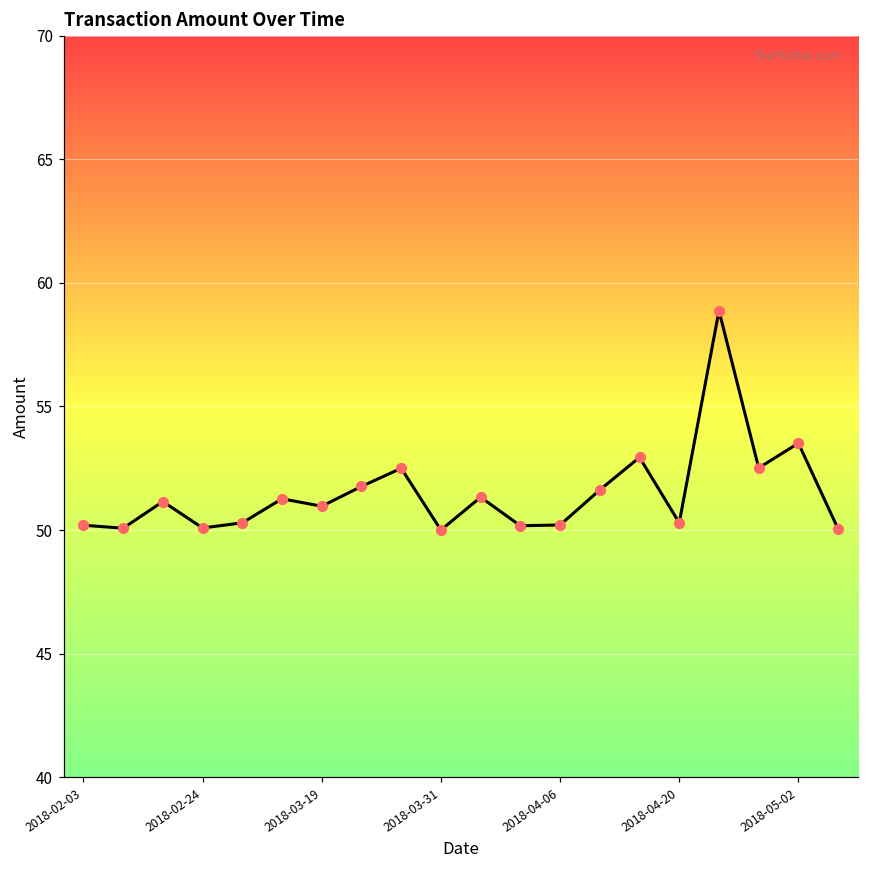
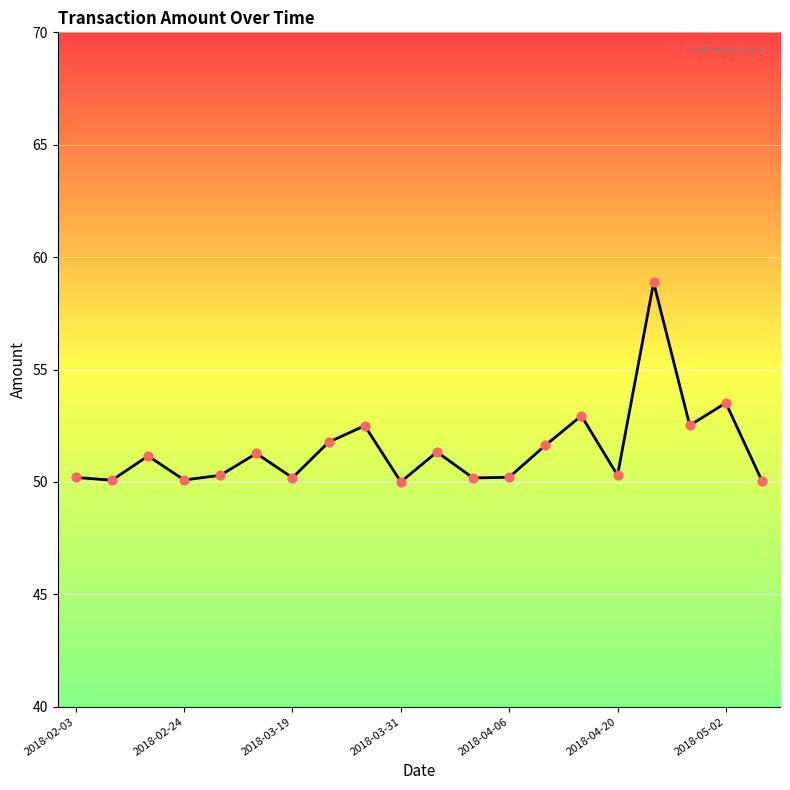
  {
    "2018-02-03": 50.2,
    "2018-02-24": 50.1,
-   "2018-03-19": 51.0,
+   "2018-03-19": 50.2,
    "2018-03-31": 50.0,
    "2018-04-06": 50.2,
    "2018-04-20": 50.3,
    "2018-05-02": 53.5
  }
